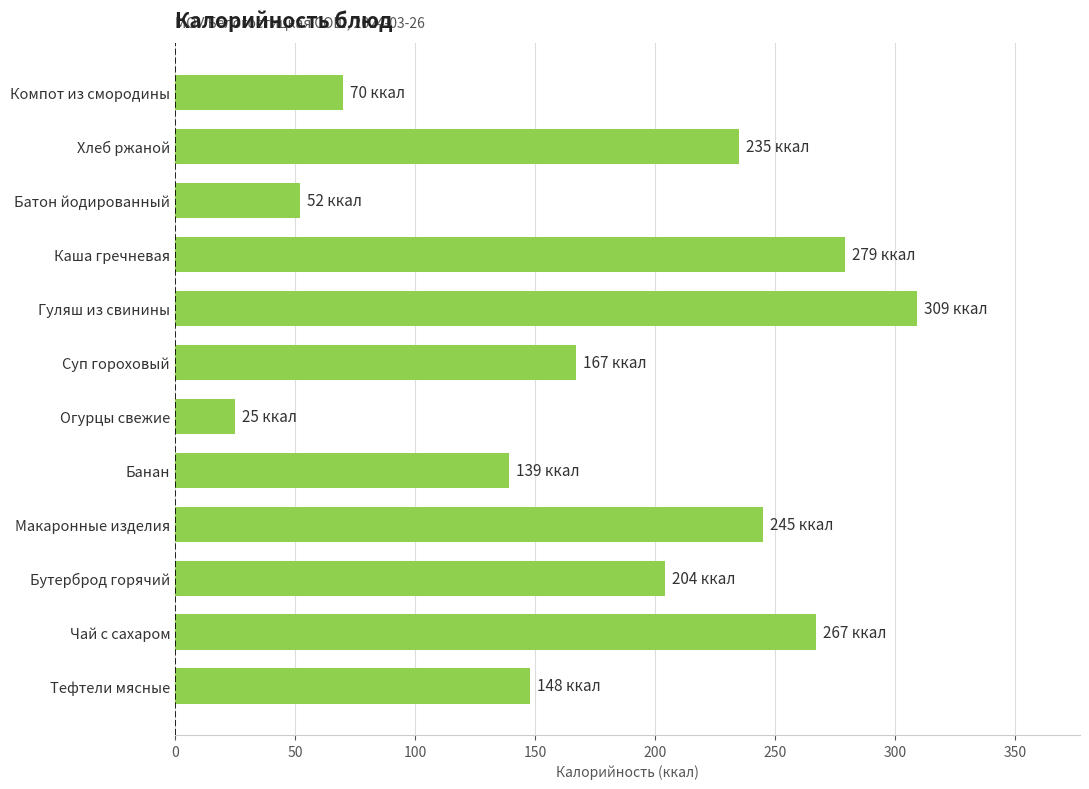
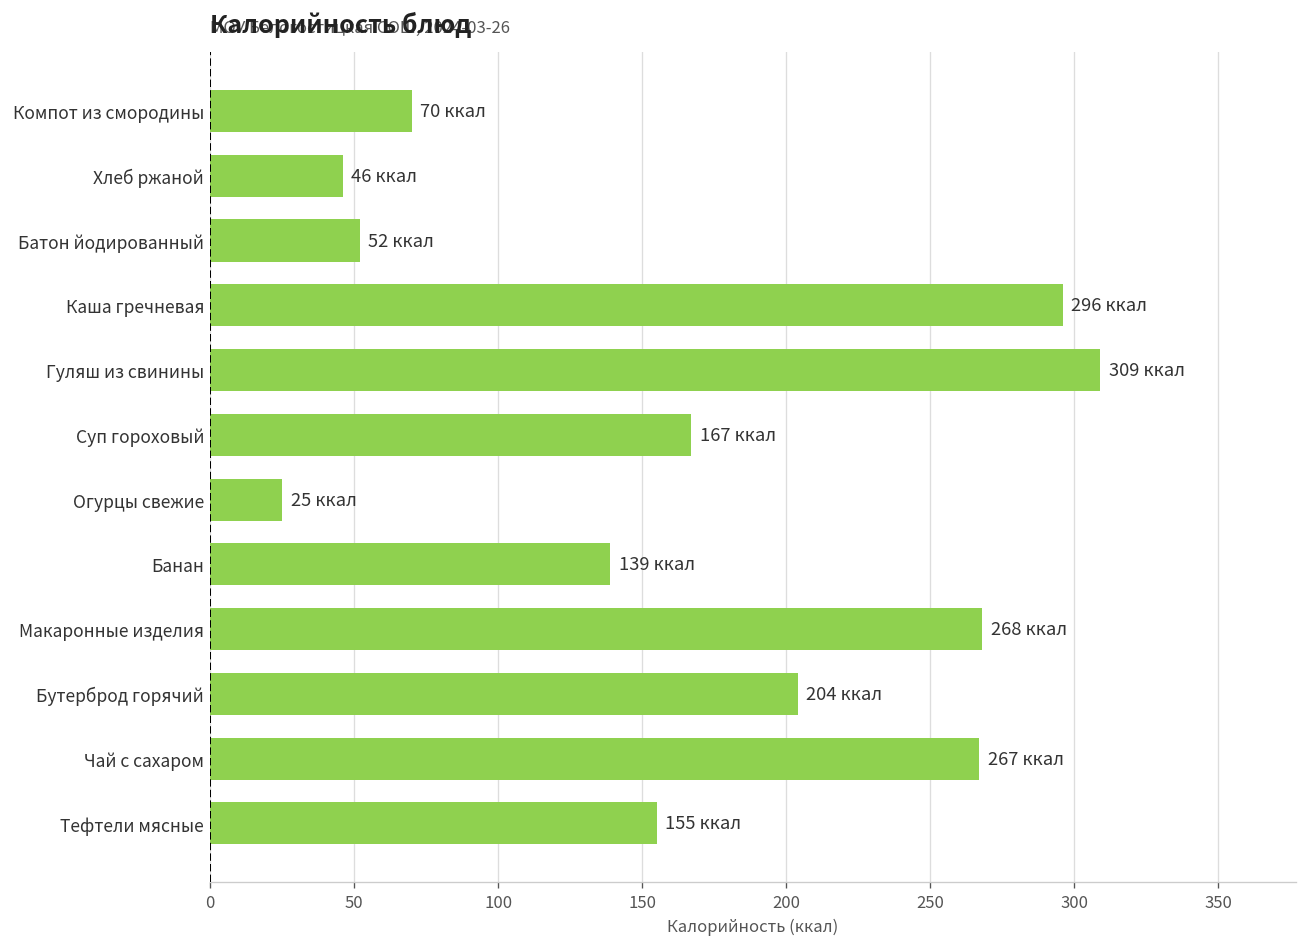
  {
    "Компот из смородины": 70,
-   "Хлеб ржаной": 235,
+   "Хлеб ржаной": 46,
    "Батон йодированный": 52,
-   "Каша гречневая": 279,
+   "Каша гречневая": 296,
    "Гуляш из свинины": 309,
    "Суп гороховый": 167,
    "Огурцы свежие": 25,
    "Банан": 139,
-   "Макаронные изделия": 245,
+   "Макаронные изделия": 268,
    "Бутерброд горячий": 204,
    "Чай с сахаром": 267,
-   "Тефтели мясные": 148
+   "Тефтели мясные": 155
  }
